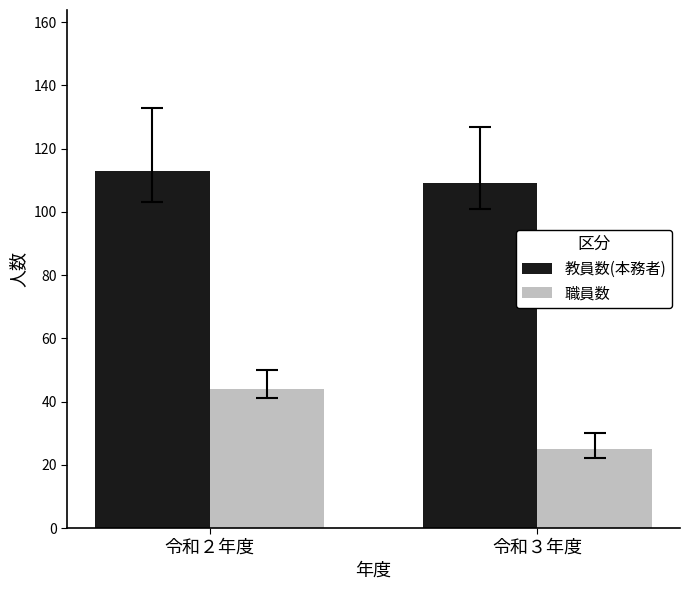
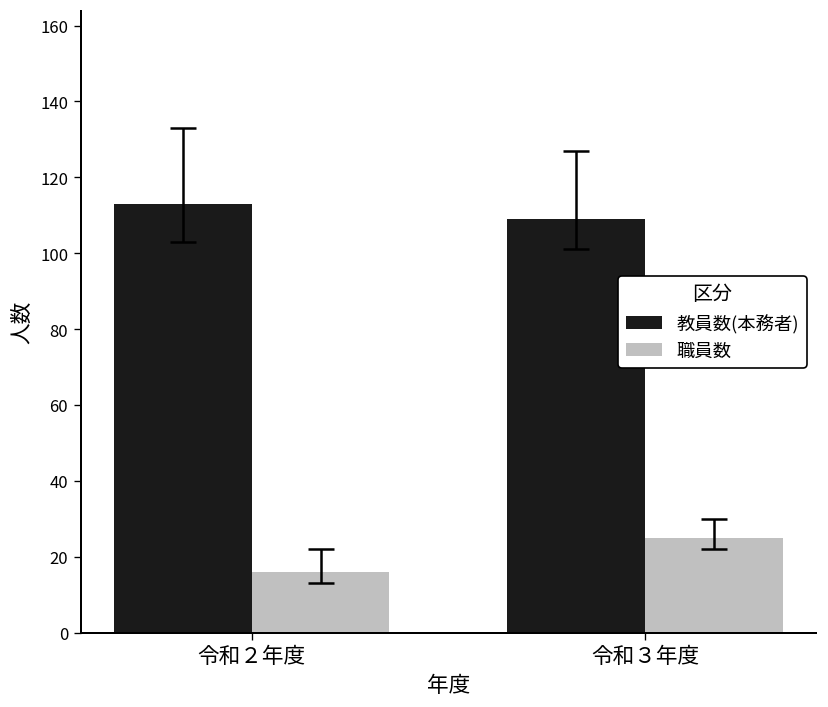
  {
    "職員数": {
-     "令和２年度": 44,
+     "令和２年度": 16,
      "令和３年度": 25
    }
  }
